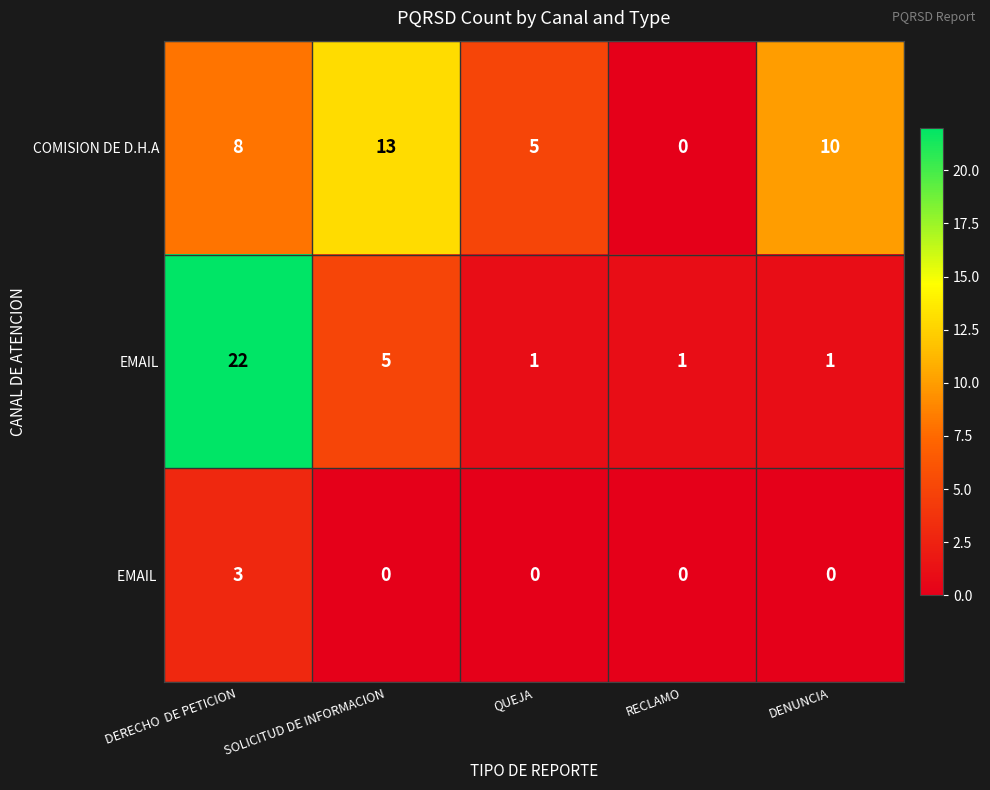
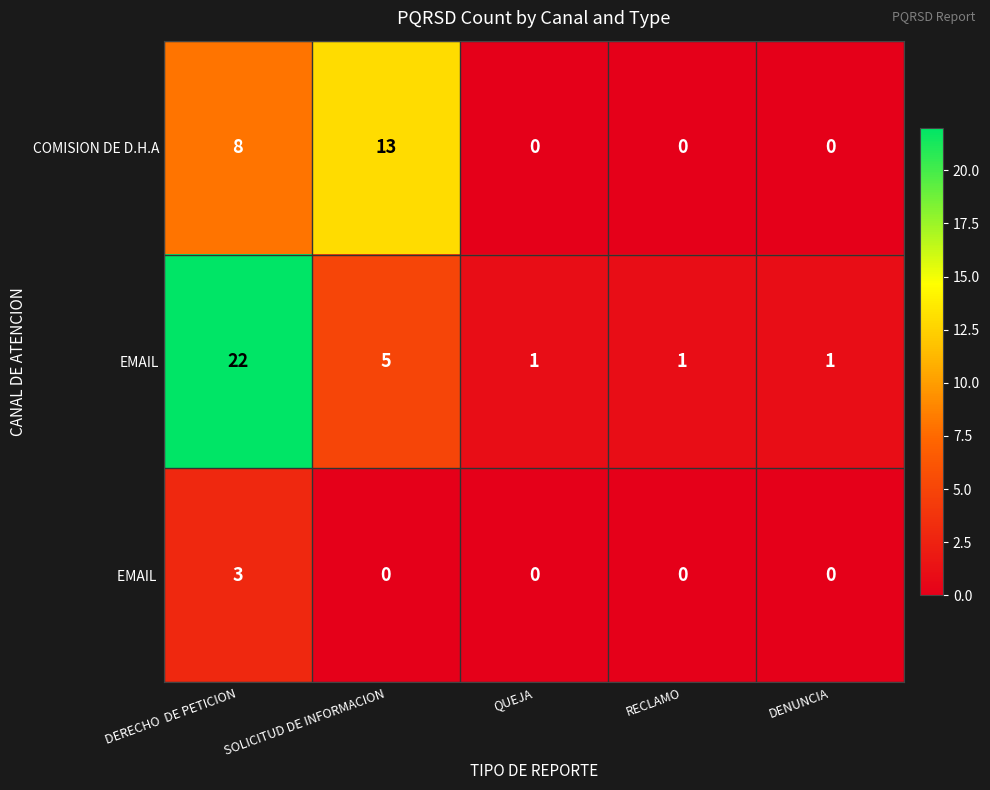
  {
    "COMISION DE D.H.A": {
      "DERECHO DE PETICION": 8,
      "SOLICITUD DE INFORMACION": 13,
-     "QUEJA": 5,
+     "QUEJA": 0,
      "RECLAMO": 0,
-     "DENUNCIA": 10
+     "DENUNCIA": 0
    }
  }
